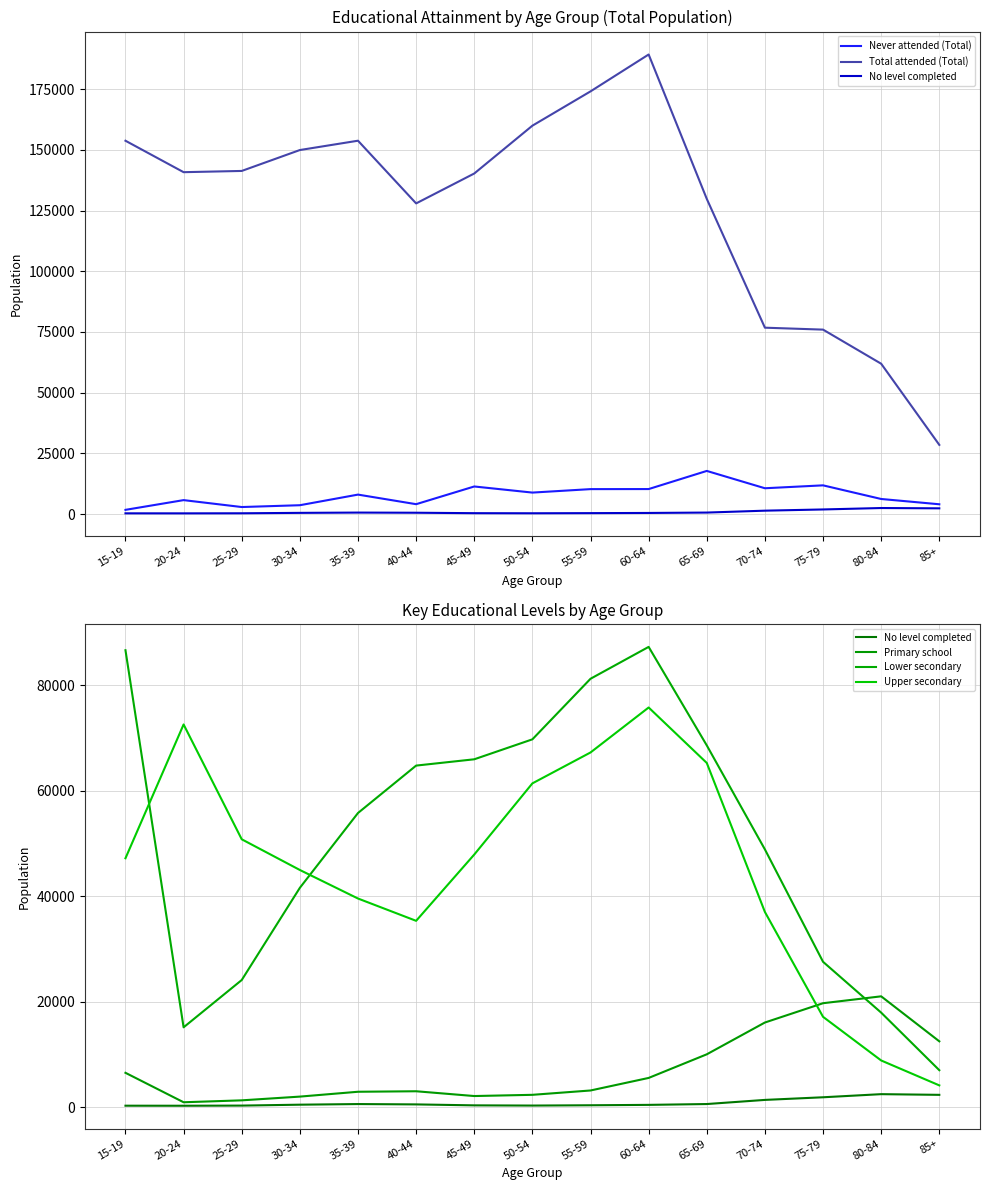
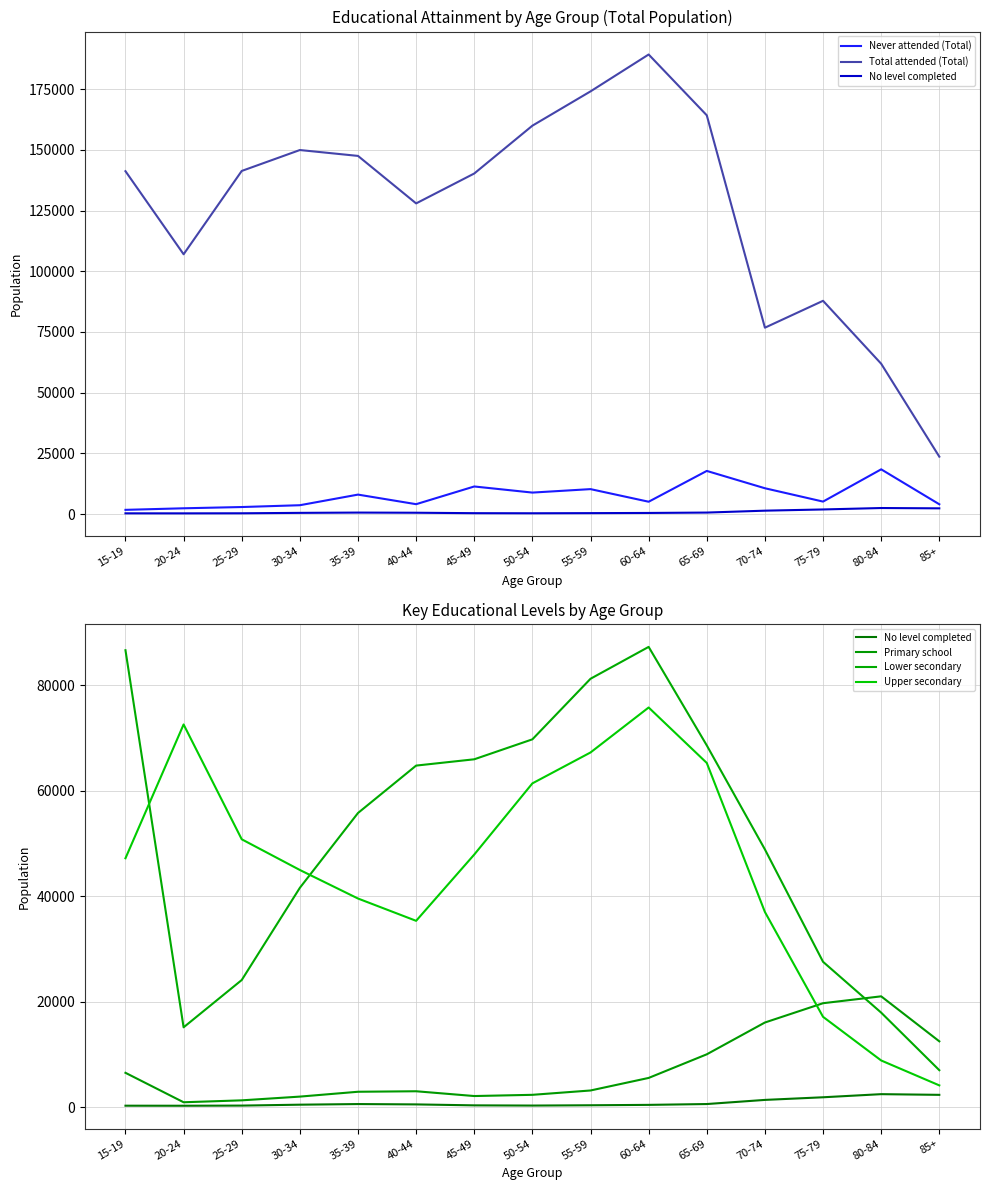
  {
    "Educational Attainment by Age Group (Total Population)": {
      "Never attended (Total)": {
        "15-19": 2000,
-       "20-24": 6000,
+       "20-24": 2000,
        "25-29": 3000,
        "30-34": 4000,
        "35-39": 8000,
        "40-44": 4000,
        "45-49": 11000,
        "50-54": 9000,
        "55-59": 10000,
-       "60-64": 10000,
+       "60-64": 5000,
        "65-69": 18000,
        "70-74": 11000,
-       "75-79": 12000,
-       "80-84": 6000,
+       "75-79": 5000,
+       "80-84": 18000,
        "85+": 4000
      },
      "Total attended (Total)": {
-       "15-19": 154000,
-       "20-24": 141000,
+       "15-19": 141000,
+       "20-24": 107000,
        "25-29": 141000,
        "30-34": 150000,
-       "35-39": 154000,
+       "35-39": 148000,
        "40-44": 128000,
        "45-49": 140000,
        "50-54": 160000,
        "55-59": 174000,
        "60-64": 189000,
-       "65-69": 130000,
+       "65-69": 164000,
        "70-74": 77000,
-       "75-79": 76000,
+       "75-79": 88000,
        "80-84": 62000,
-       "85+": 28000
+       "85+": 24000
      }
    }
  }
